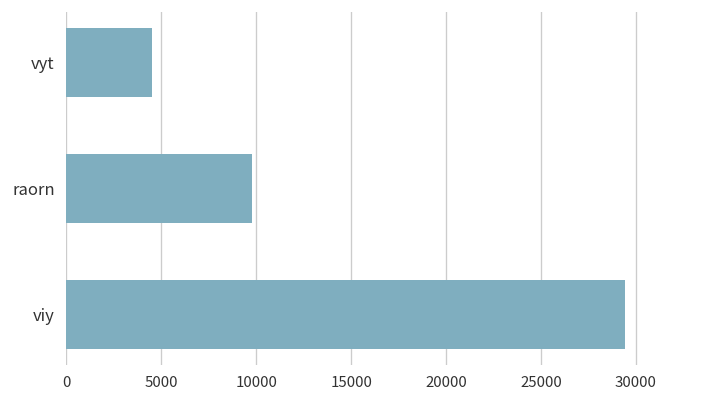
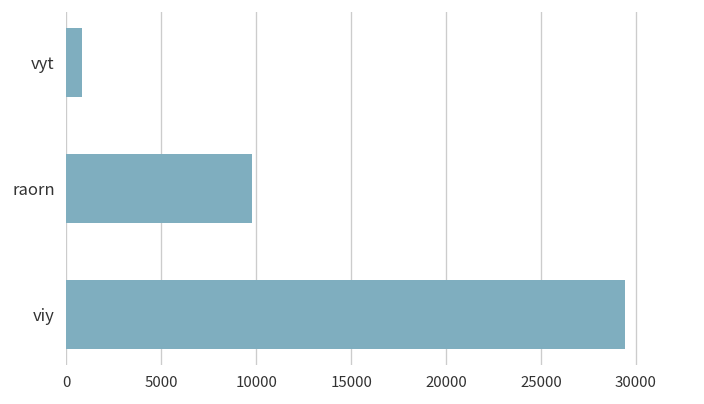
  {
-   "vyt": 4500,
+   "vyt": 800,
    "raorn": 9800,
    "viy": 29400
  }
